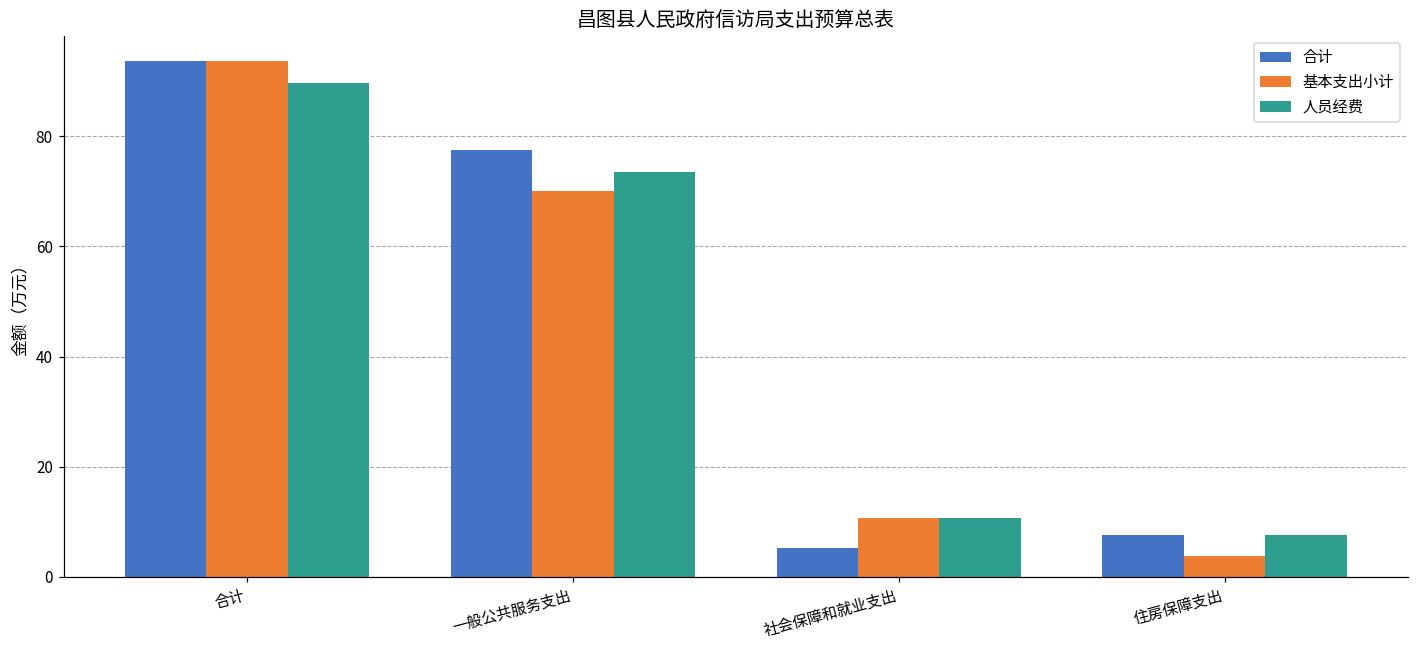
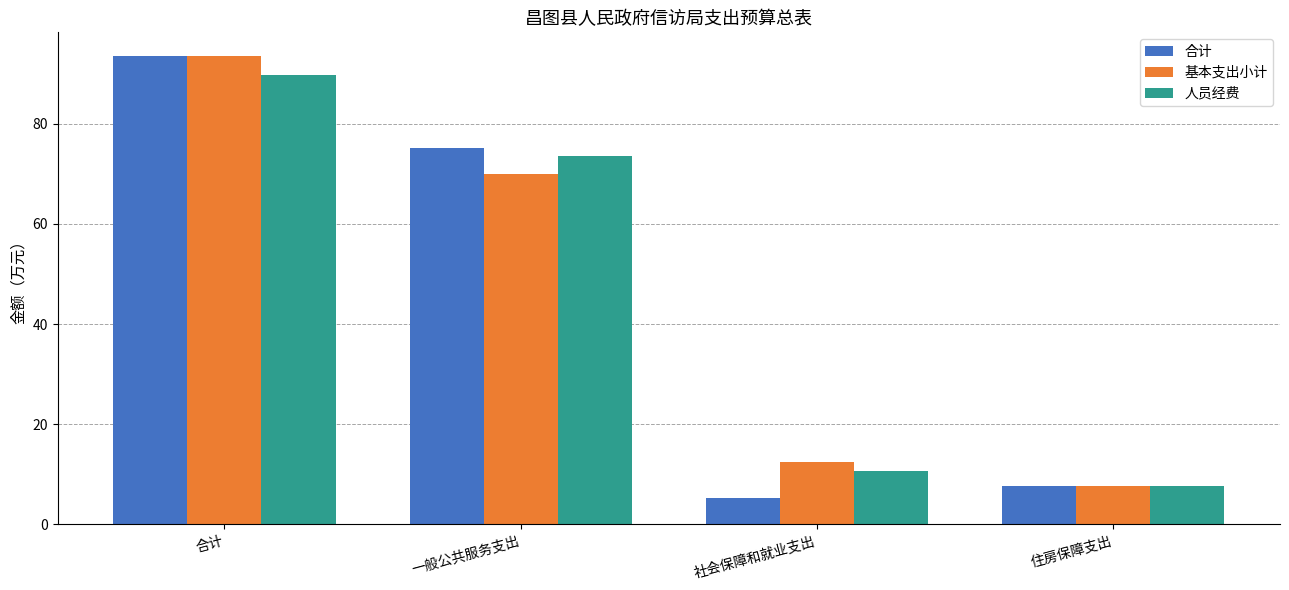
  {
    "合计": {
      "合计": 94,
-     "一般公共服务支出": 77,
+     "一般公共服务支出": 75,
      "社会保障和就业支出": 5,
      "住房保障支出": 8
    },
    "基本支出小计": {
      "合计": 94,
      "一般公共服务支出": 70,
-     "社会保障和就业支出": 11,
-     "住房保障支出": 4
+     "社会保障和就业支出": 12,
+     "住房保障支出": 8
    },
    "人员经费": {
      "合计": 90,
      "一般公共服务支出": 74,
      "社会保障和就业支出": 11,
      "住房保障支出": 8
    }
  }
